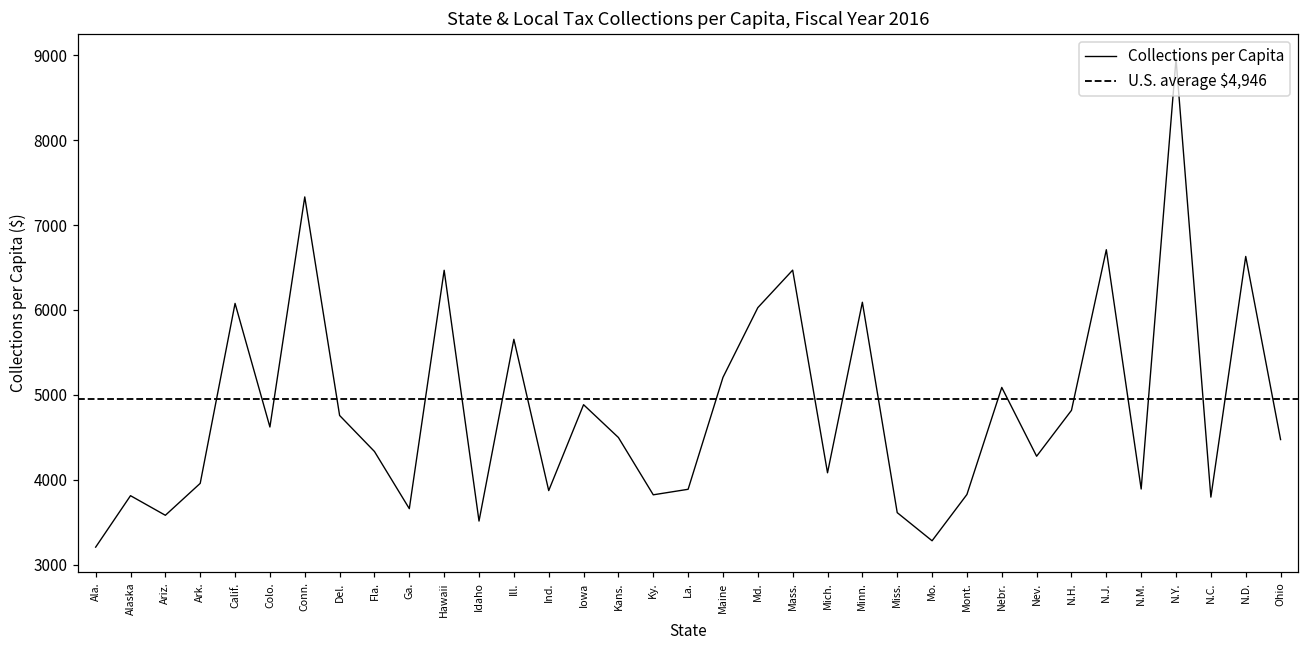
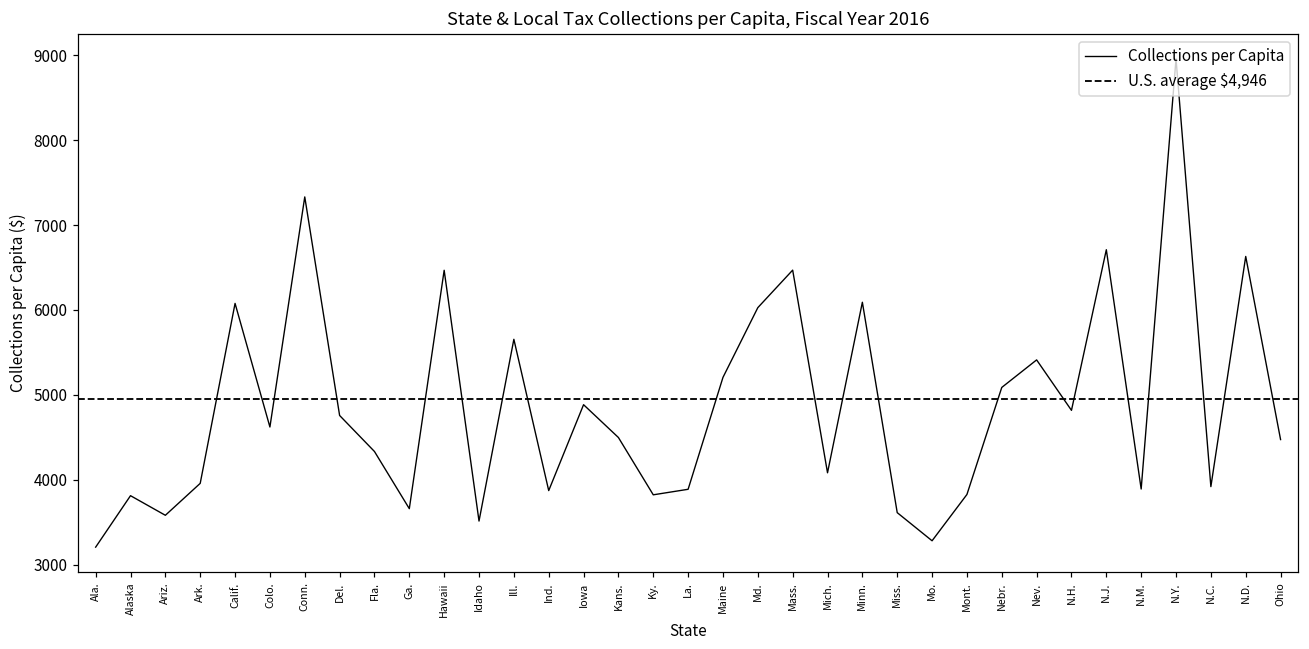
  {
    "Ala.": 3200,
    "Alaska": 3800,
    "Ariz.": 3600,
    "Ark.": 4000,
    "Calif.": 6100,
    "Colo.": 4600,
    "Conn.": 7300,
    "Del.": 4800,
    "Fla.": 4300,
    "Ga.": 3700,
    "Hawaii": 6500,
    "Idaho": 3500,
    "Ill.": 5700,
    "Ind.": 3900,
    "Iowa": 4900,
    "Kans.": 4500,
    "Ky.": 3800,
    "La.": 3900,
    "Maine": 5200,
    "Md.": 6000,
    "Mass.": 6500,
    "Mich.": 4100,
    "Minn.": 6100,
    "Miss.": 3600,
    "Mo.": 3300,
    "Mont.": 3800,
    "Nebr.": 5100,
-   "Nev.": 4300,
+   "Nev.": 5400,
    "N.H.": 4800,
    "N.J.": 6700,
    "N.M.": 3900,
-   "N.C.": 3800,
+   "N.C.": 3900,
    "N.D.": 6600,
    "Ohio": 4500
  }
